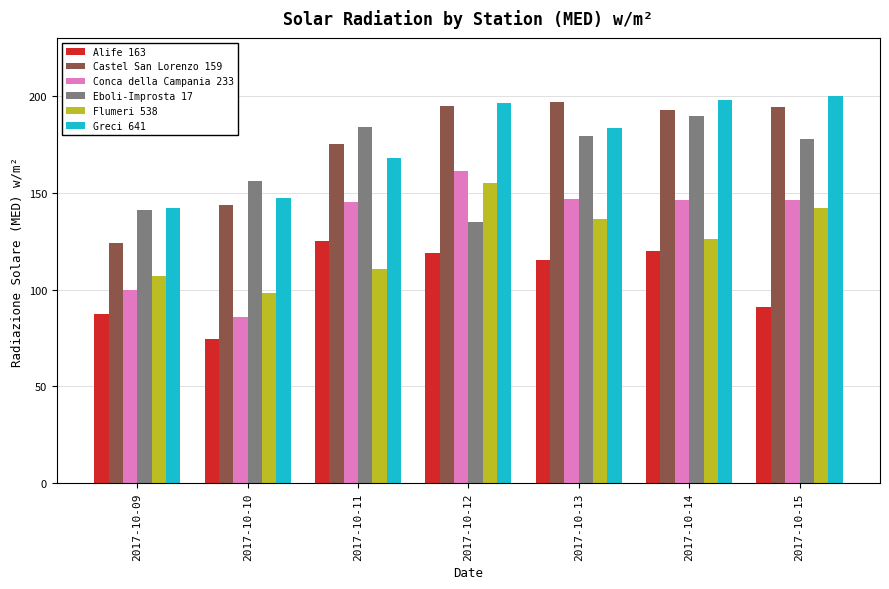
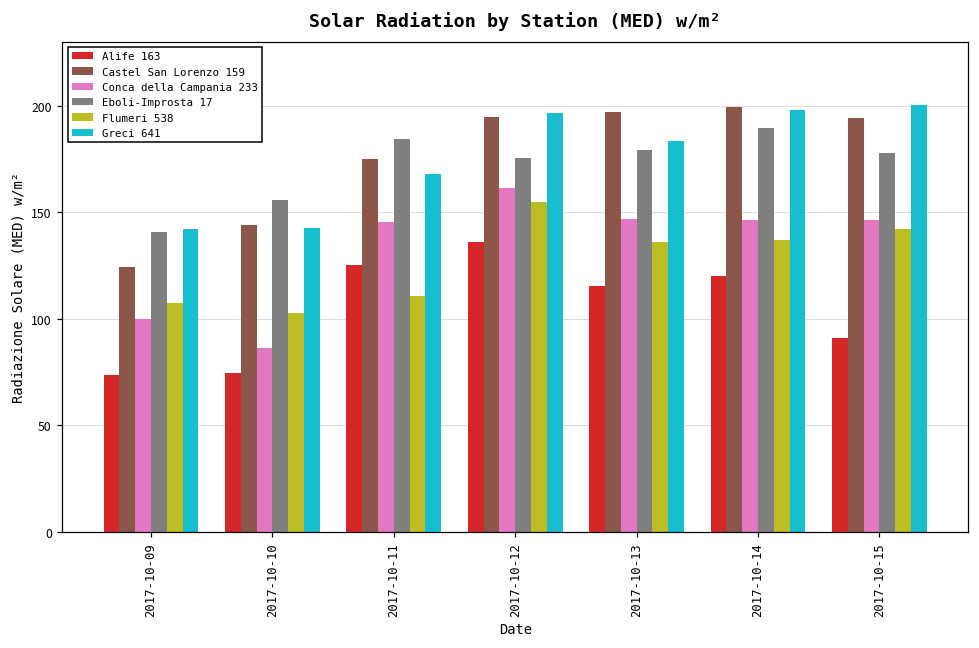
  {
    "Alife 163": {
-     "2017-10-09": 87,
+     "2017-10-09": 73,
      "2017-10-10": 74,
      "2017-10-11": 125,
-     "2017-10-12": 119,
+     "2017-10-12": 136,
      "2017-10-13": 115,
      "2017-10-14": 120,
      "2017-10-15": 91
    },
    "Castel San Lorenzo 159": {
      "2017-10-09": 124,
      "2017-10-10": 144,
      "2017-10-11": 175,
      "2017-10-12": 195,
      "2017-10-13": 197,
-     "2017-10-14": 193,
+     "2017-10-14": 199,
      "2017-10-15": 194
    },
    "Conca della Campania 233": {
      "2017-10-09": 100,
      "2017-10-10": 86,
      "2017-10-11": 145,
      "2017-10-12": 161,
      "2017-10-13": 147,
      "2017-10-14": 146,
      "2017-10-15": 146
    },
    "Eboli-Improsta 17": {
      "2017-10-09": 141,
      "2017-10-10": 156,
      "2017-10-11": 184,
-     "2017-10-12": 135,
+     "2017-10-12": 176,
      "2017-10-13": 179,
      "2017-10-14": 189,
      "2017-10-15": 178
    },
    "Flumeri 538": {
      "2017-10-09": 107,
-     "2017-10-10": 98,
+     "2017-10-10": 103,
      "2017-10-11": 111,
      "2017-10-12": 155,
      "2017-10-13": 136,
-     "2017-10-14": 126,
+     "2017-10-14": 137,
      "2017-10-15": 142
    },
    "Greci 641": {
      "2017-10-09": 142,
-     "2017-10-10": 147,
+     "2017-10-10": 143,
      "2017-10-11": 168,
      "2017-10-12": 197,
      "2017-10-13": 183,
      "2017-10-14": 198,
      "2017-10-15": 200
    }
  }
